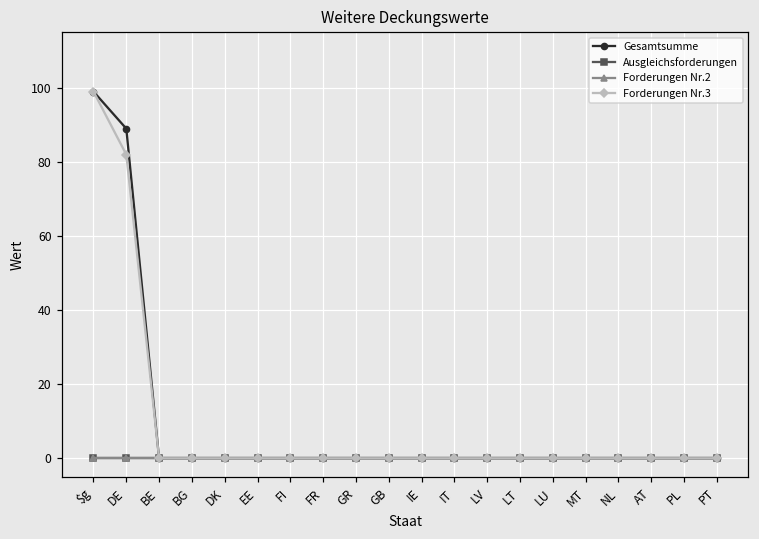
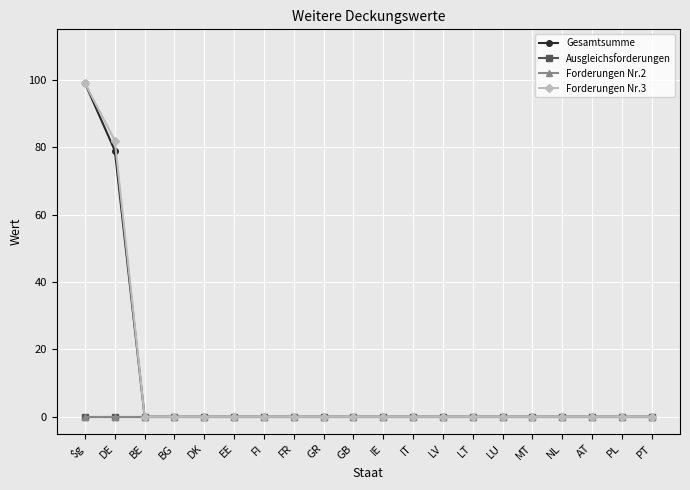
  {
    "Gesamtsumme": {
-     "DE": 89
+     "DE": 79
    },
    "Forderungen Nr.2": {
      "$g": 0,
      "DE": 0
    },
    "Forderungen Nr.3": {
      "DE": 82
    }
  }
